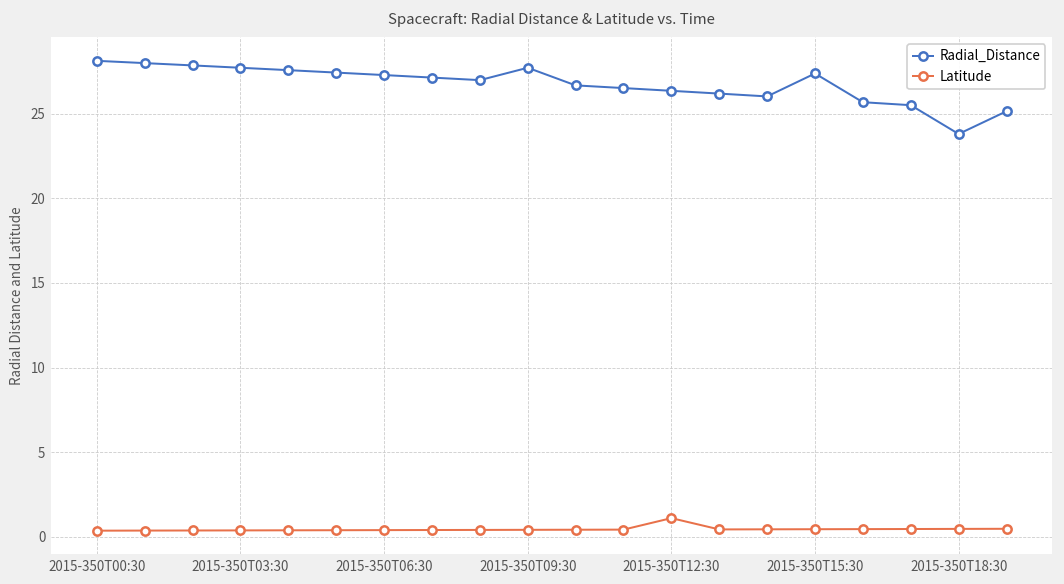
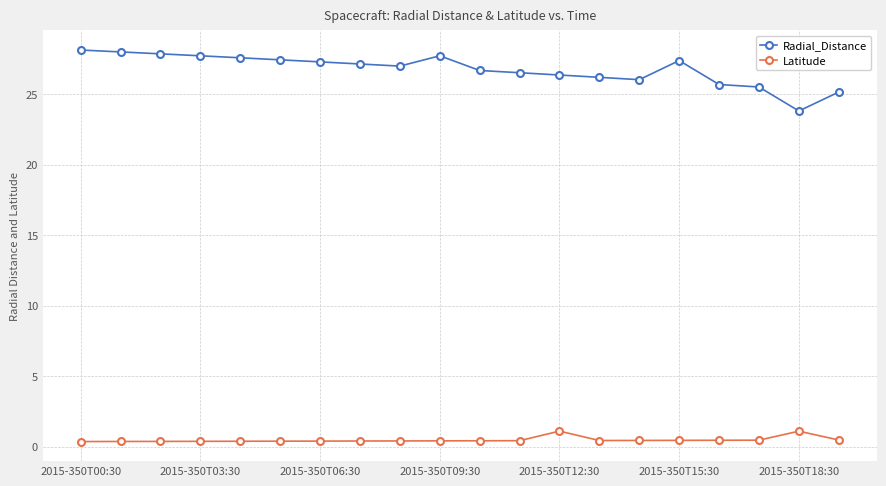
  {
    "Radial_Distance": {
      "2015-350T00:30": 28.1,
      "2015-350T03:30": 27.7,
      "2015-350T06:30": 27.3,
      "2015-350T09:30": 27.7,
      "2015-350T12:30": 26.4,
      "2015-350T15:30": 27.4,
      "2015-350T18:30": 23.8
    },
    "Latitude": {
      "2015-350T00:30": 0.4,
      "2015-350T03:30": 0.4,
      "2015-350T06:30": 0.4,
      "2015-350T09:30": 0.4,
      "2015-350T12:30": 1.1,
      "2015-350T15:30": 0.5,
-     "2015-350T18:30": 0.5
+     "2015-350T18:30": 1.1
    }
  }
